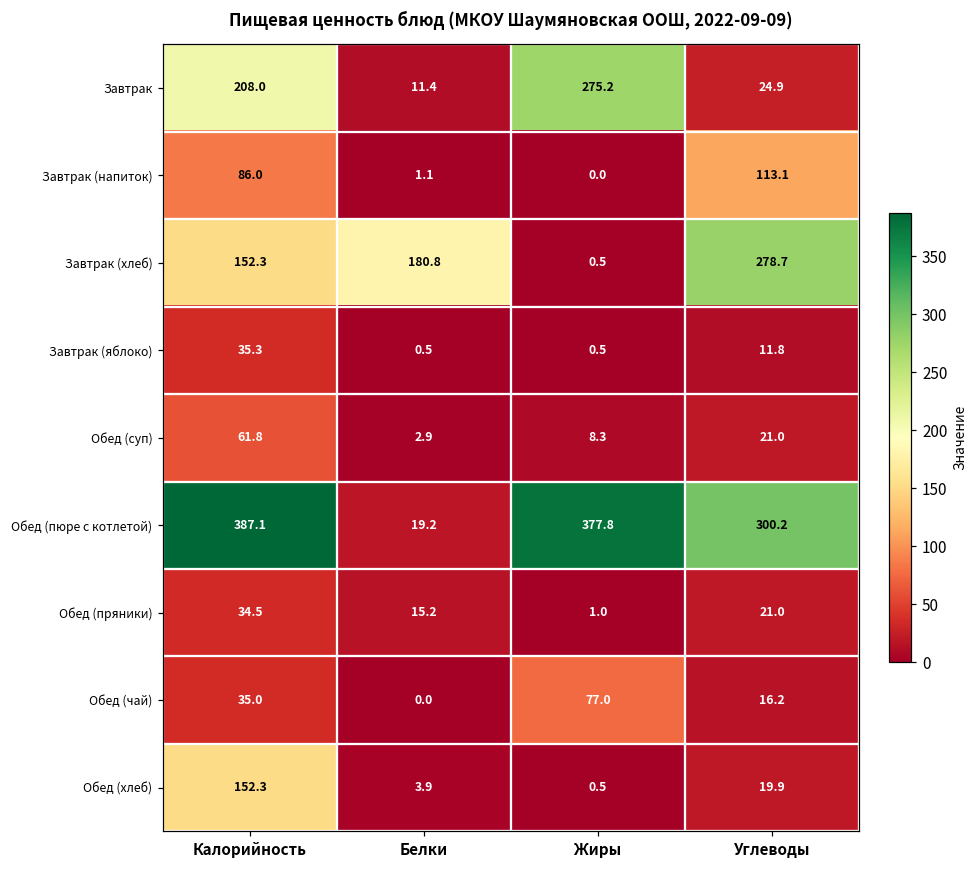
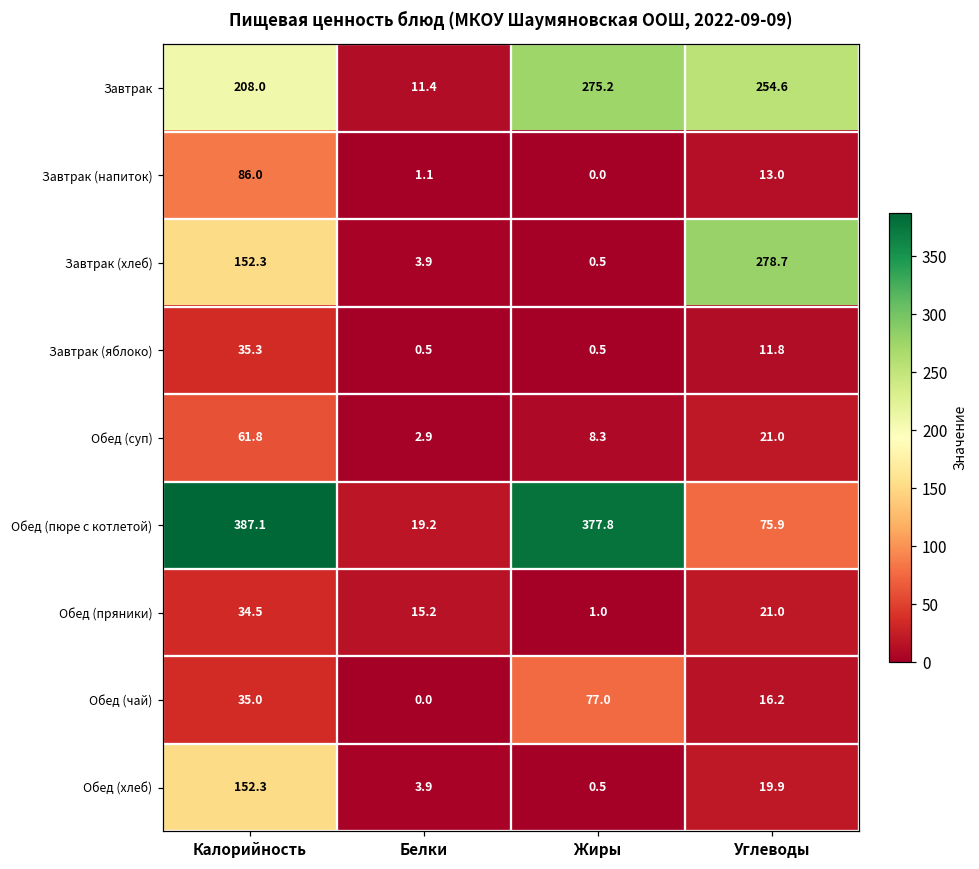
  {
    "Завтрак": {
      "Калорийность": 208.0,
      "Белки": 11.4,
      "Жиры": 275.2,
-     "Углеводы": 24.9
+     "Углеводы": 254.6
    },
    "Завтрак (напиток)": {
      "Калорийность": 86.0,
      "Белки": 1.1,
      "Жиры": 0.0,
-     "Углеводы": 113.1
+     "Углеводы": 13.0
    },
    "Завтрак (хлеб)": {
      "Калорийность": 152.3,
-     "Белки": 180.8,
+     "Белки": 3.9,
      "Жиры": 0.5,
      "Углеводы": 278.7
    },
    "Завтрак (яблоко)": {
      "Калорийность": 35.3,
      "Белки": 0.5,
      "Жиры": 0.5,
      "Углеводы": 11.8
    },
    "Обед (суп)": {
      "Калорийность": 61.8,
      "Белки": 2.9,
      "Жиры": 8.3,
      "Углеводы": 21.0
    },
    "Обед (пюре с котлетой)": {
      "Калорийность": 387.1,
      "Белки": 19.2,
      "Жиры": 377.8,
-     "Углеводы": 300.2
+     "Углеводы": 75.9
    },
    "Обед (пряники)": {
      "Калорийность": 34.5,
      "Белки": 15.2,
      "Жиры": 1.0,
      "Углеводы": 21.0
    },
    "Обед (чай)": {
      "Калорийность": 35.0,
      "Белки": 0.0,
      "Жиры": 77.0,
      "Углеводы": 16.2
    },
    "Обед (хлеб)": {
      "Калорийность": 152.3,
      "Белки": 3.9,
      "Жиры": 0.5,
      "Углеводы": 19.9
    }
  }
